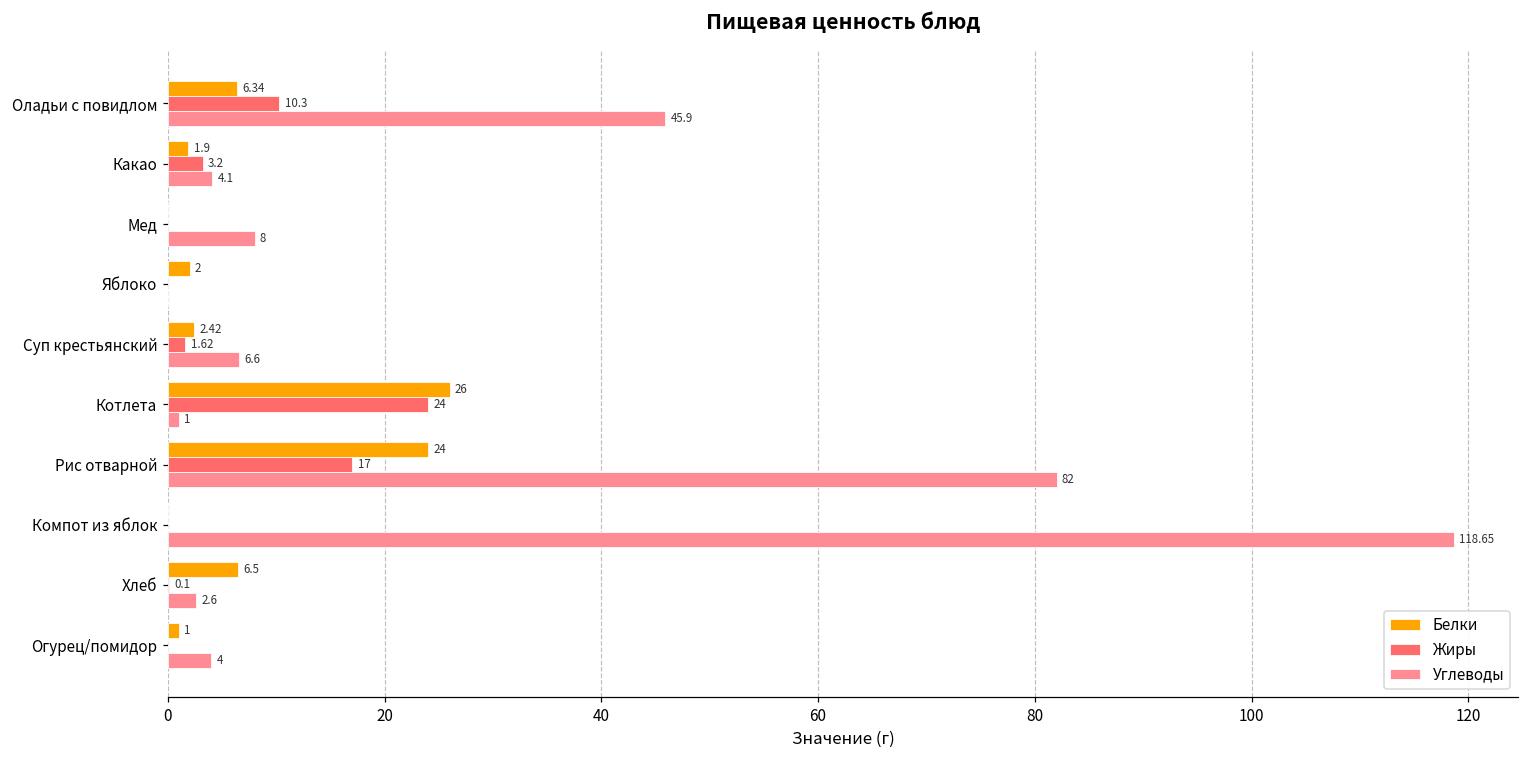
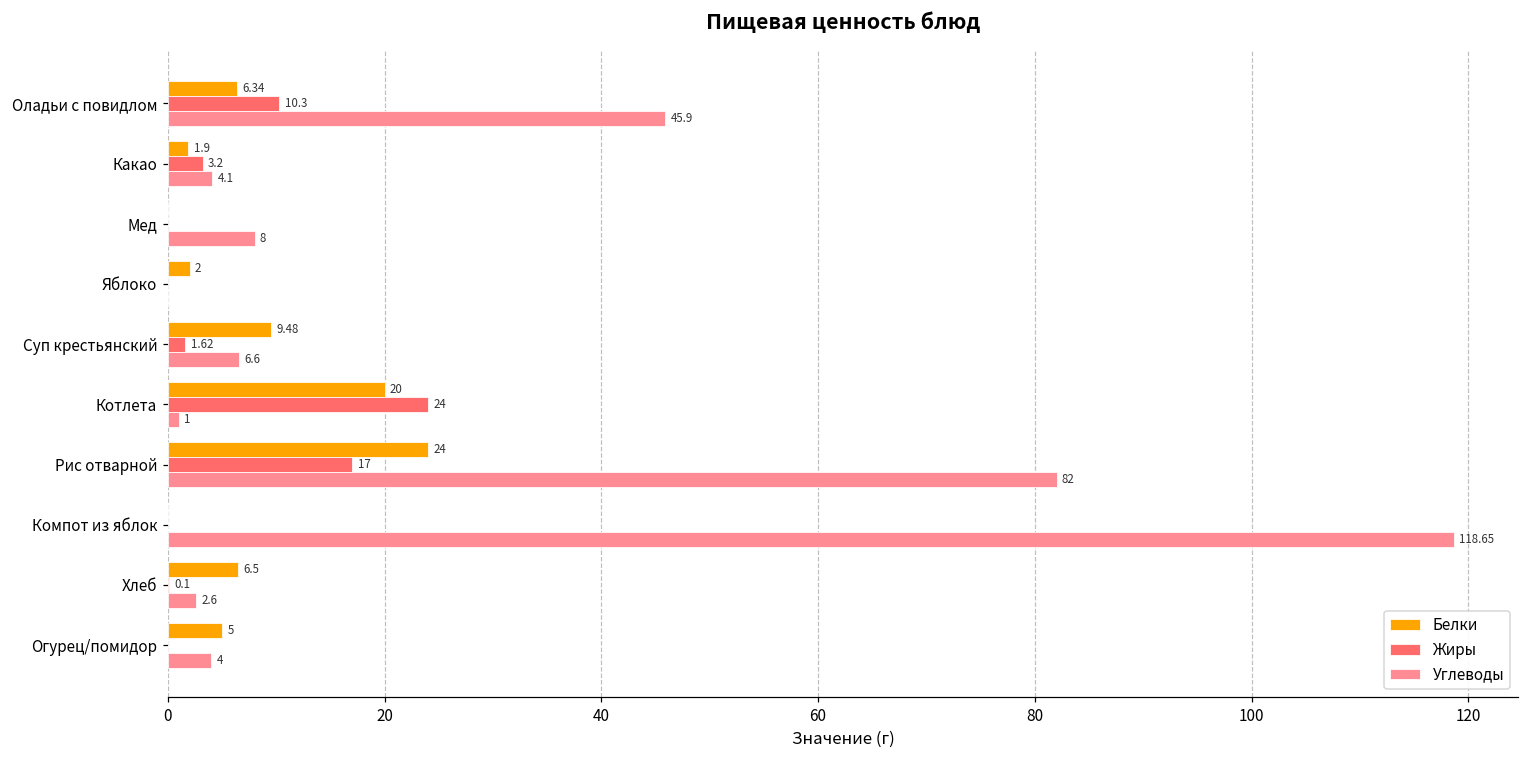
  {
    "Белки": {
      "Оладьи с повидлом": 6.34,
      "Какао": 1.9,
      "Яблоко": 2,
-     "Суп крестьянский": 2.42,
-     "Котлета": 26,
+     "Суп крестьянский": 9.48,
+     "Котлета": 20,
      "Рис отварной": 24,
      "Хлеб": 6.5,
-     "Огурец/помидор": 1
+     "Огурец/помидор": 5
    }
  }
